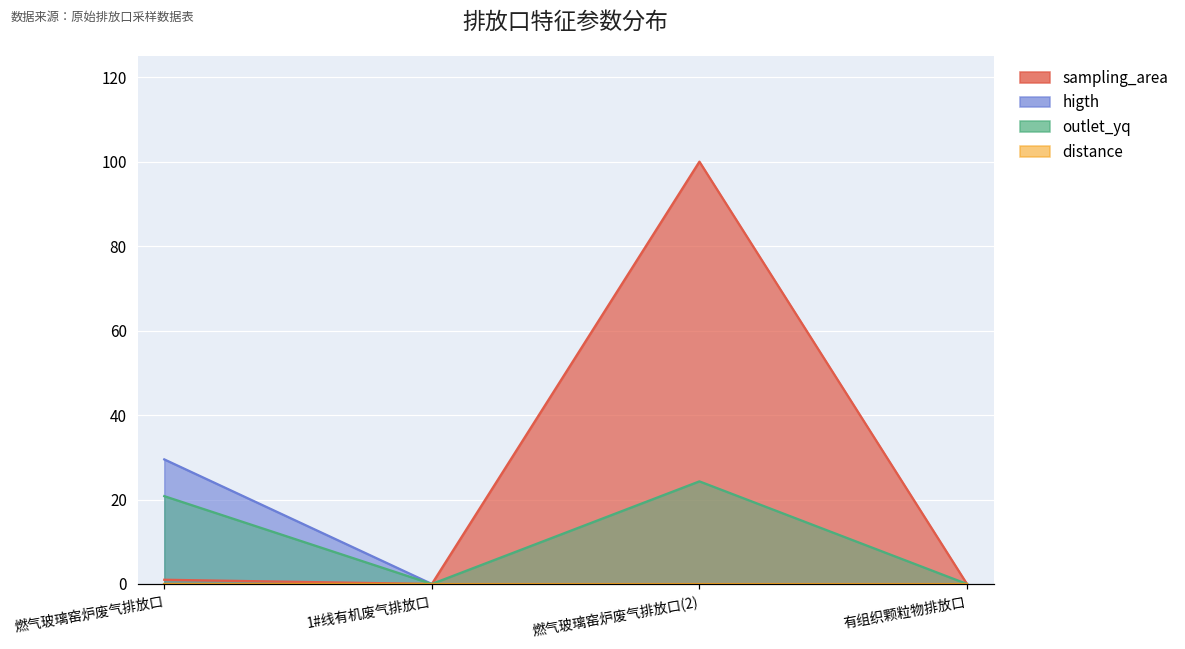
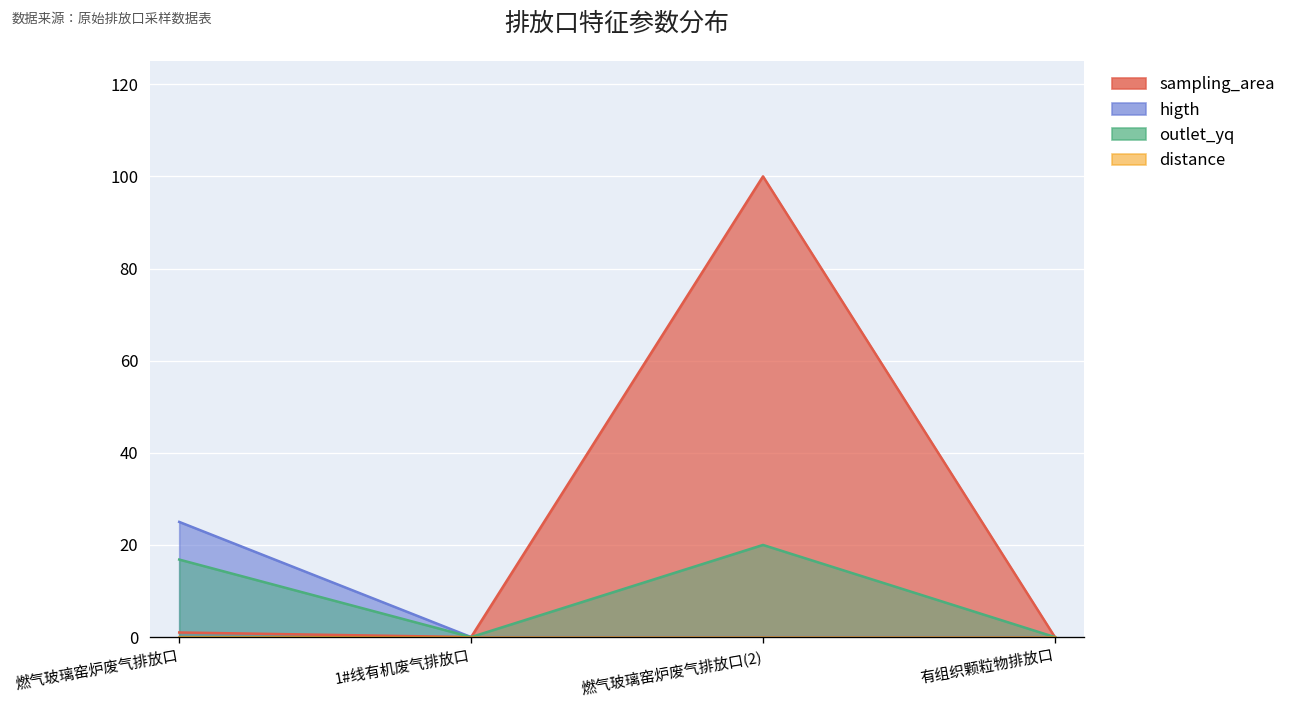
  {
    "sampling_area": {
      "燃气玻璃窑炉废气排放口": 1,
      "燃气玻璃窑炉废气排放口(2)": 100
    },
    "higth": {
-     "燃气玻璃窑炉废气排放口": 30
+     "燃气玻璃窑炉废气排放口": 25
    },
    "outlet_yq": {
-     "燃气玻璃窑炉废气排放口": 21,
-     "燃气玻璃窑炉废气排放口(2)": 24
+     "燃气玻璃窑炉废气排放口": 17,
+     "燃气玻璃窑炉废气排放口(2)": 20
    },
    "distance": {
      "燃气玻璃窑炉废气排放口": 0
    }
  }
